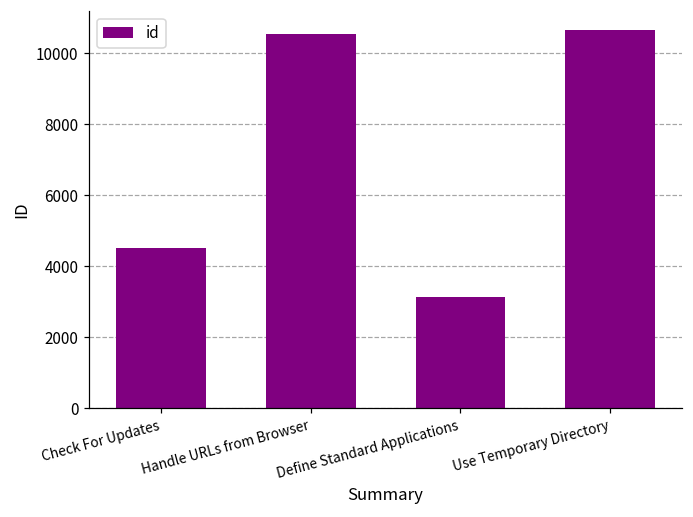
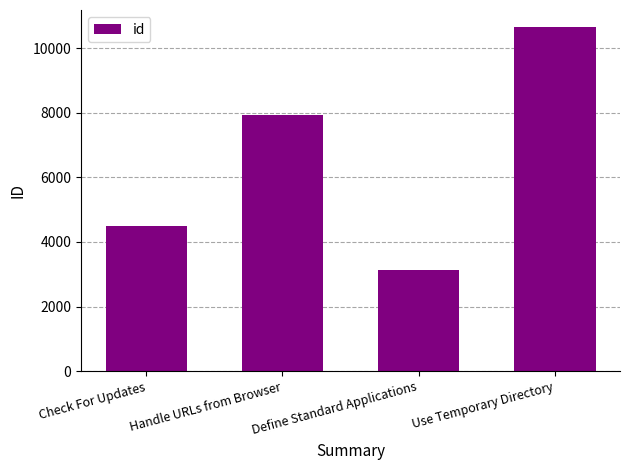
  {
    "Check For Updates": 4500,
-   "Handle URLs from Browser": 10500,
+   "Handle URLs from Browser": 7900,
    "Define Standard Applications": 3100,
    "Use Temporary Directory": 10700
  }
